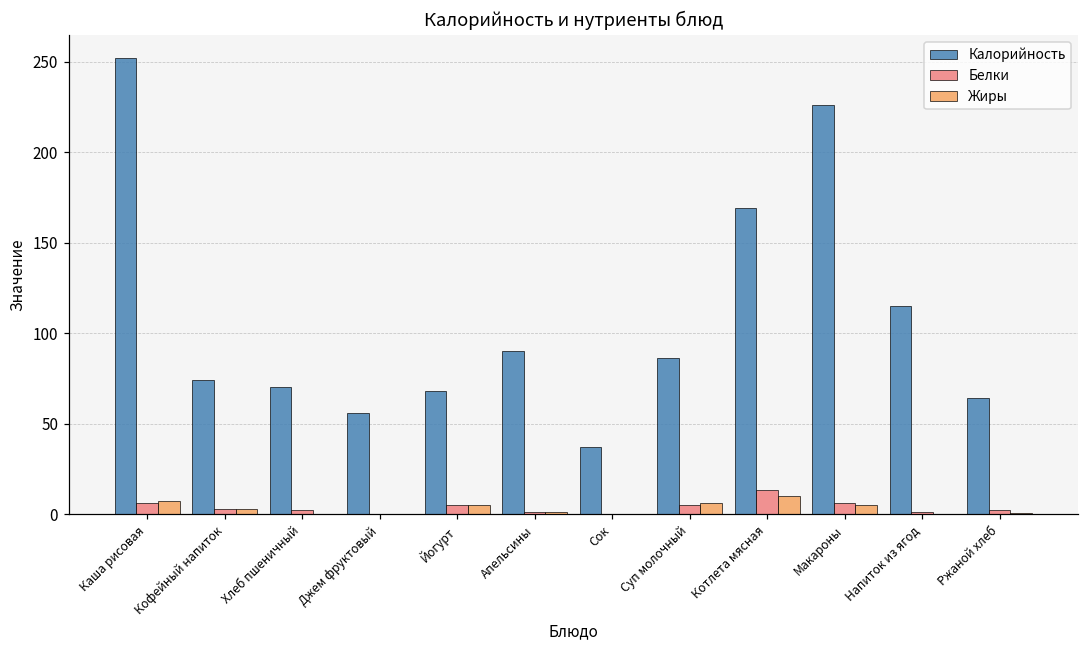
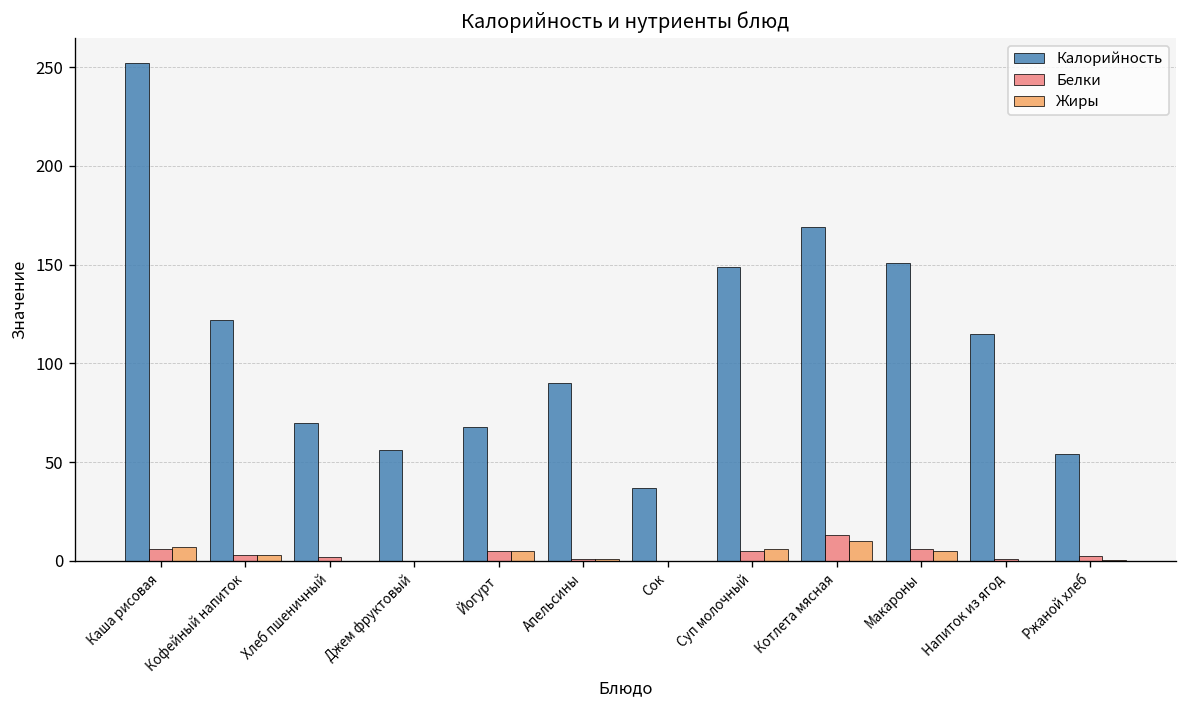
  {
    "Калорийность": {
      "Каша рисовая": 252,
-     "Кофейный напиток": 74,
+     "Кофейный напиток": 122,
      "Хлеб пшеничный": 70,
      "Джем фруктовый": 56,
      "Йогурт": 68,
      "Апельсины": 90,
      "Сок": 37,
-     "Суп молочный": 86,
+     "Суп молочный": 149,
      "Котлета мясная": 169,
-     "Макароны": 226,
+     "Макароны": 151,
      "Напиток из ягод": 115,
-     "Ржаной хлеб": 64
+     "Ржаной хлеб": 54
    }
  }
